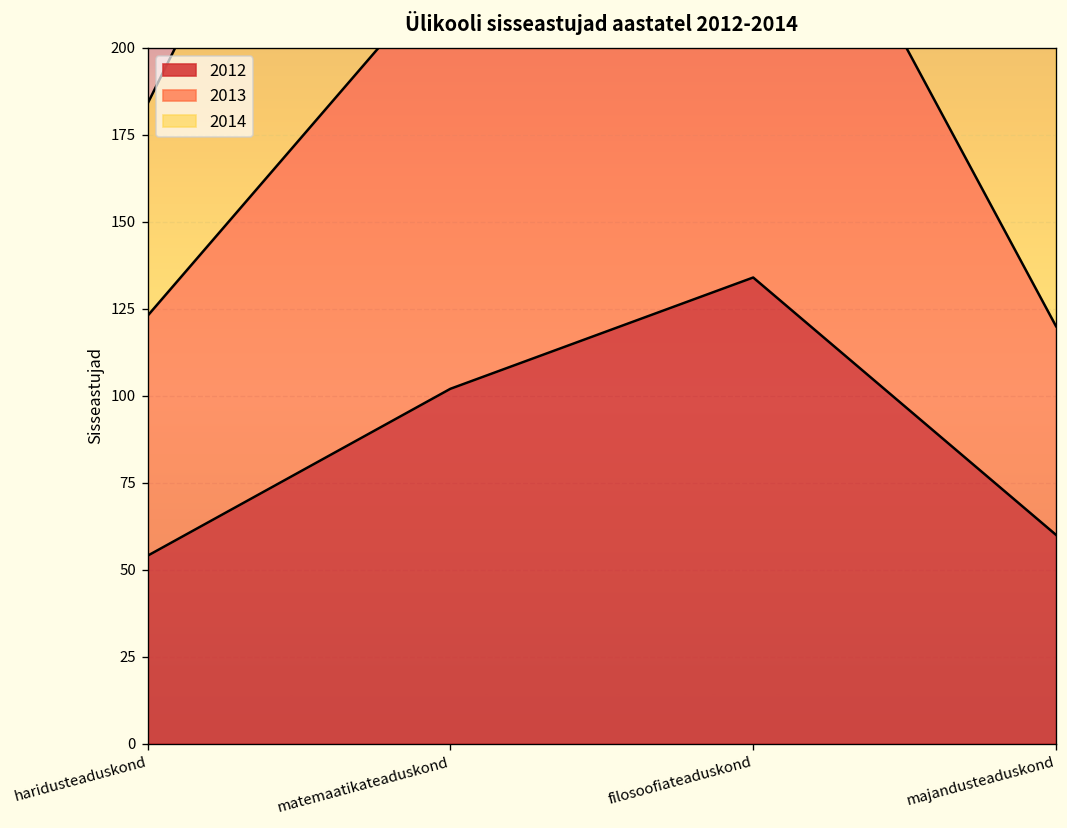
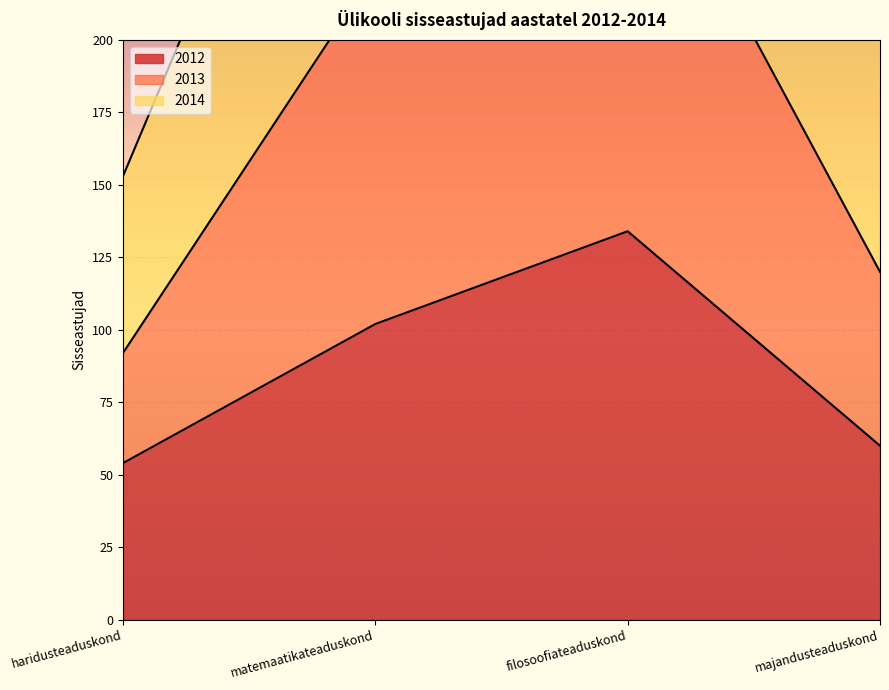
  {
    "2012": {
      "haridusteaduskond": 54,
      "matemaatikateaduskond": 102,
      "filosoofiateaduskond": 134,
      "majandusteaduskond": 60
    },
    "2013": {
-     "haridusteaduskond": 69,
+     "haridusteaduskond": 38,
      "majandusteaduskond": 60
    },
    "2014": {
      "haridusteaduskond": 61
    }
  }
